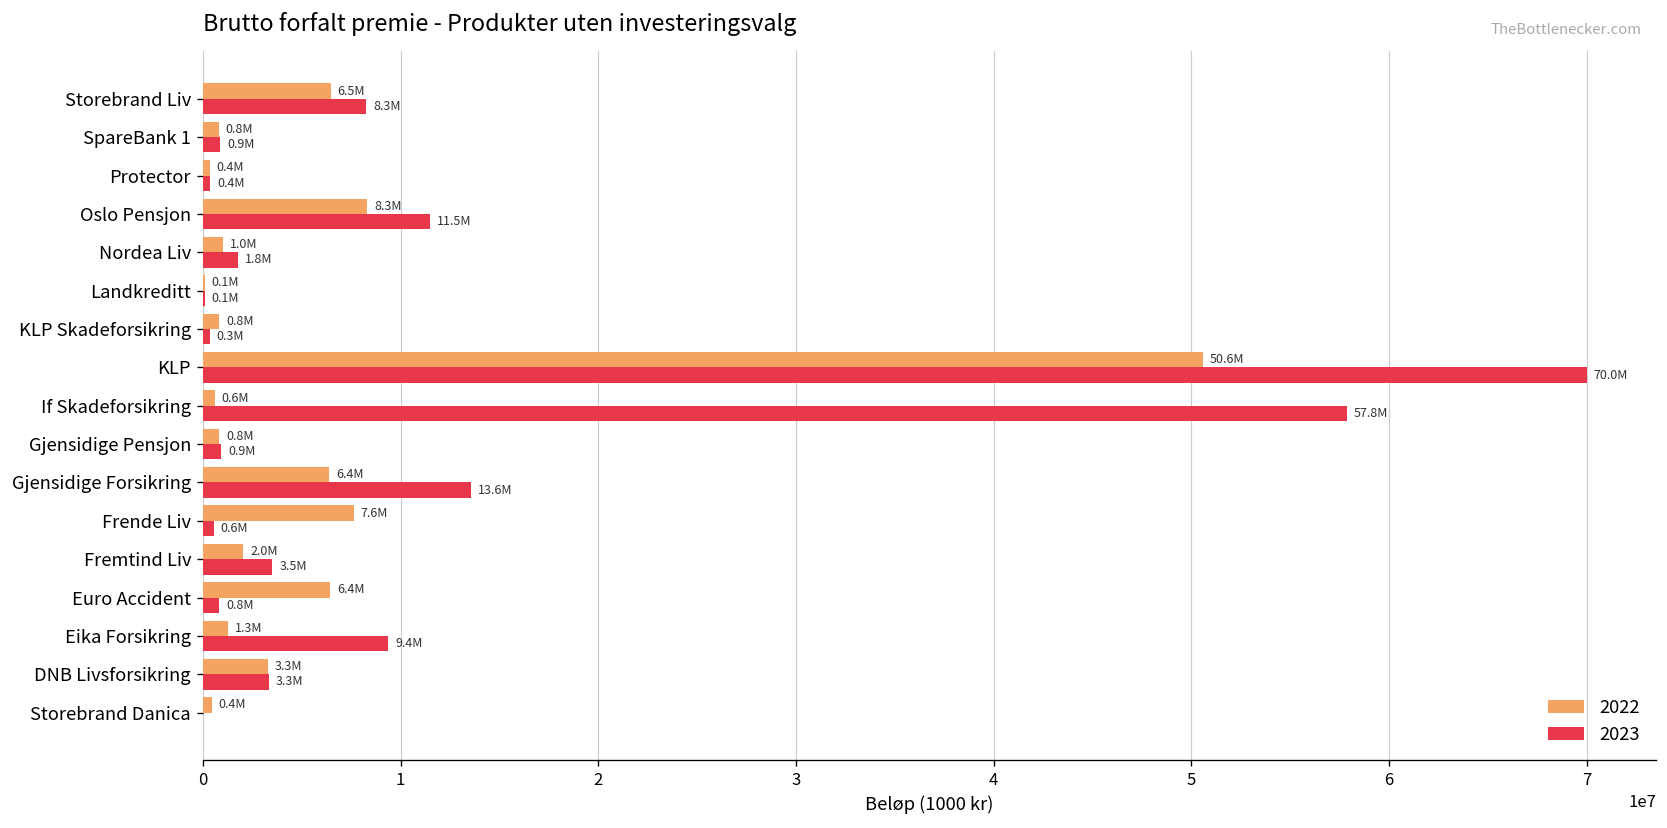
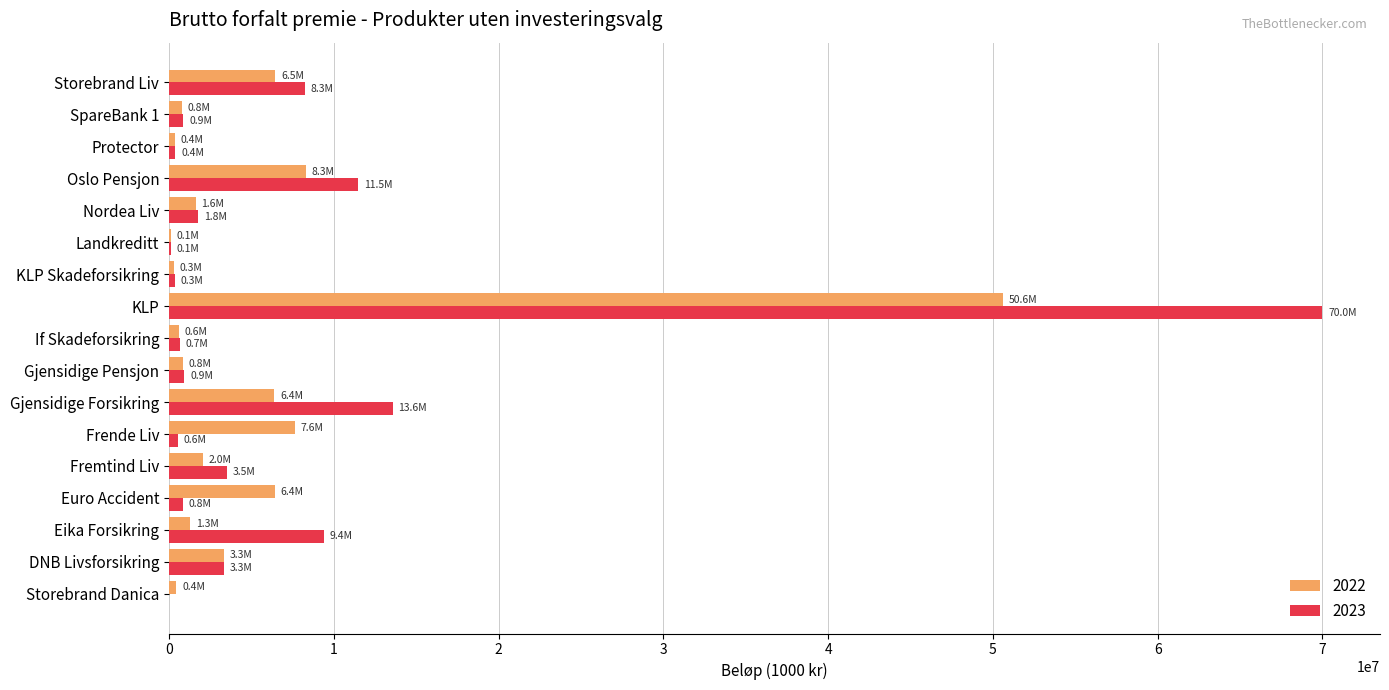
  {
    "2022": {
      "Storebrand Liv": "6.5M",
      "SpareBank 1": "0.8M",
      "Protector": "0.4M",
      "Oslo Pensjon": "8.3M",
-     "Nordea Liv": "1.0M",
+     "Nordea Liv": "1.6M",
      "Landkreditt": "0.1M",
-     "KLP Skadeforsikring": "0.8M",
+     "KLP Skadeforsikring": "0.3M",
      "KLP": "50.6M",
      "If Skadeforsikring": "0.6M",
      "Gjensidige Pensjon": "0.8M",
      "Gjensidige Forsikring": "6.4M",
      "Frende Liv": "7.6M",
      "Fremtind Liv": "2.0M",
      "Euro Accident": "6.4M",
      "Eika Forsikring": "1.3M",
      "DNB Livsforsikring": "3.3M",
      "Storebrand Danica": "0.4M"
    },
    "2023": {
      "Storebrand Liv": "8.3M",
      "SpareBank 1": "0.9M",
      "Protector": "0.4M",
      "Oslo Pensjon": "11.5M",
      "Nordea Liv": "1.8M",
      "Landkreditt": "0.1M",
      "KLP Skadeforsikring": "0.3M",
      "KLP": "70.0M",
-     "If Skadeforsikring": "57.8M",
+     "If Skadeforsikring": "0.7M",
      "Gjensidige Pensjon": "0.9M",
      "Gjensidige Forsikring": "13.6M",
      "Frende Liv": "0.6M",
      "Fremtind Liv": "3.5M",
      "Euro Accident": "0.8M",
      "Eika Forsikring": "9.4M",
      "DNB Livsforsikring": "3.3M"
    }
  }
